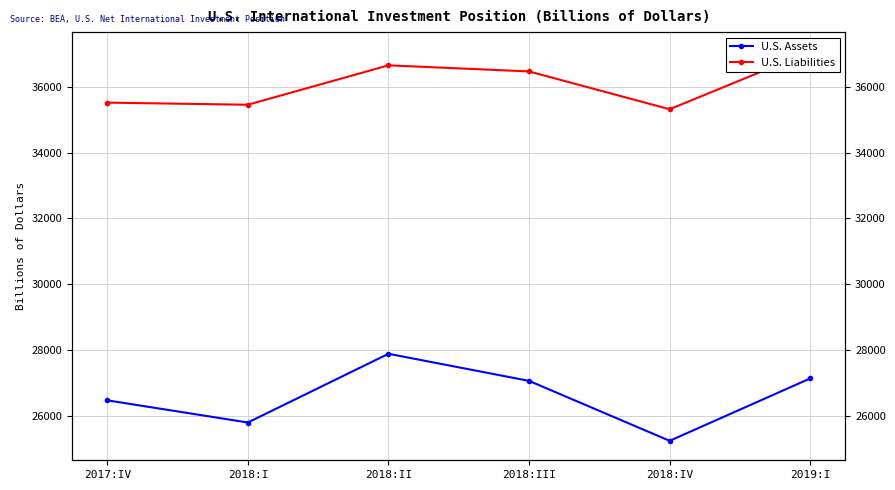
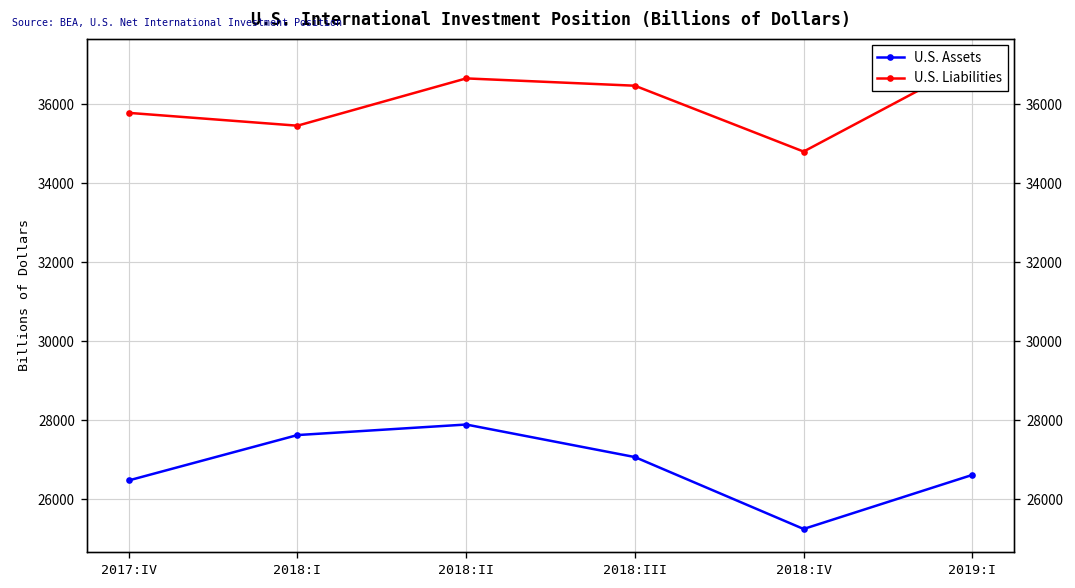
  {
    "U.S. Assets": {
      "2017:IV": 26500,
-     "2018:I": 25800,
+     "2018:I": 27600,
      "2018:II": 27900,
      "2018:III": 27100,
      "2018:IV": 25200,
-     "2019:I": 27100
+     "2019:I": 26600
    },
    "U.S. Liabilities": {
-     "2017:IV": 35500,
+     "2017:IV": 35800,
      "2018:I": 35500,
      "2018:II": 36600,
      "2018:III": 36500,
-     "2018:IV": 35300
+     "2018:IV": 34800
    }
  }
